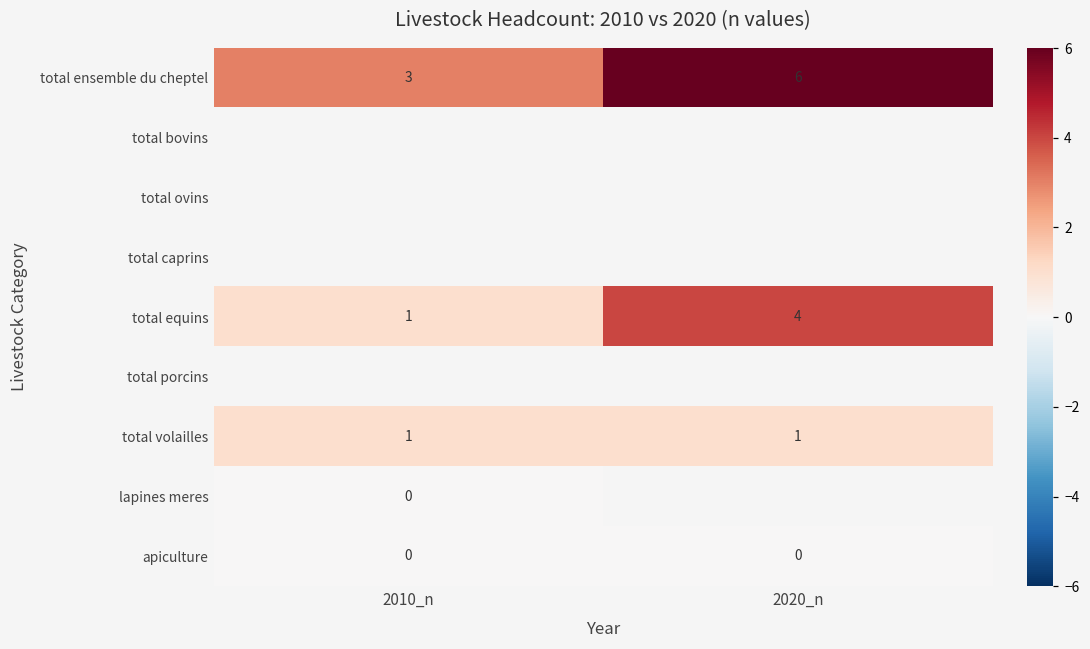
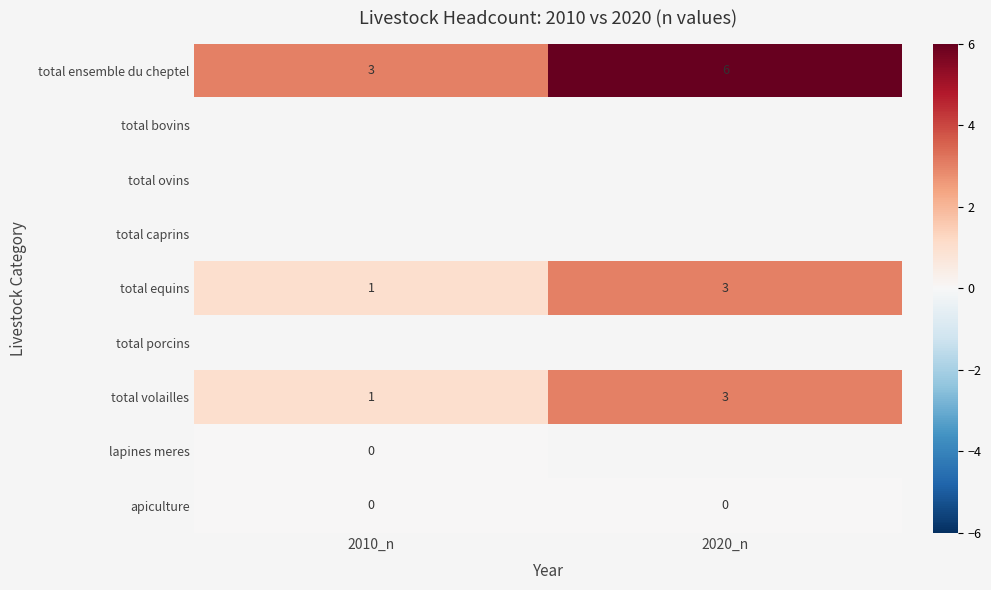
  {
    "total ensemble du cheptel": {
      "2010_n": 3,
      "2020_n": 6
    },
    "total equins": {
      "2010_n": 1,
-     "2020_n": 4
+     "2020_n": 3
    },
    "total volailles": {
      "2010_n": 1,
-     "2020_n": 1
+     "2020_n": 3
    },
    "lapines meres": {
      "2010_n": 0
    },
    "apiculture": {
      "2010_n": 0,
      "2020_n": 0
    }
  }
